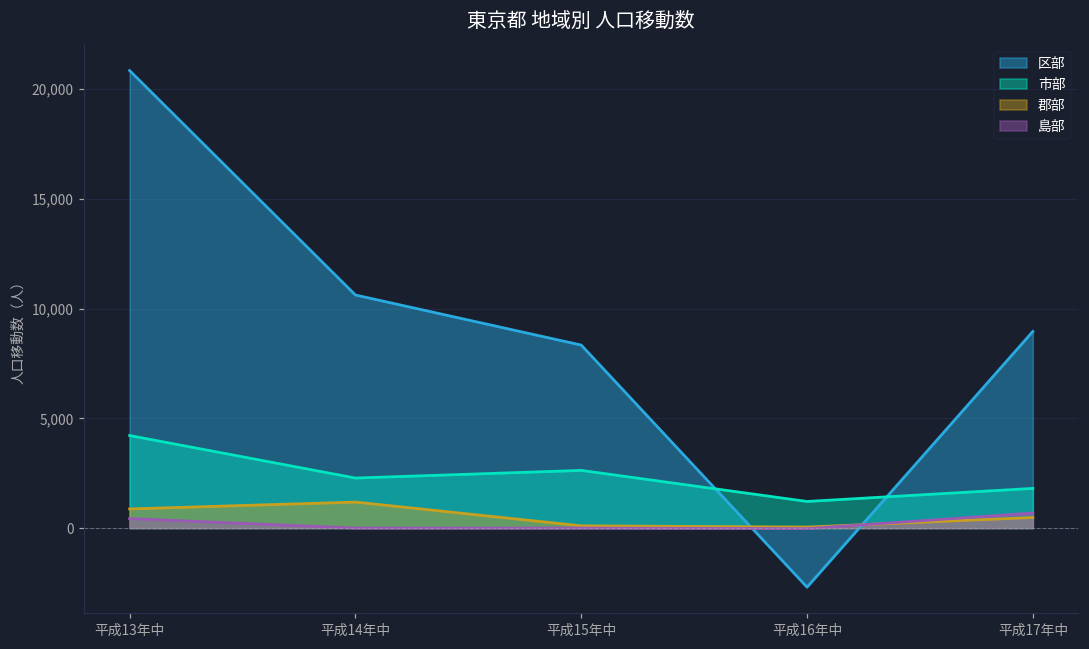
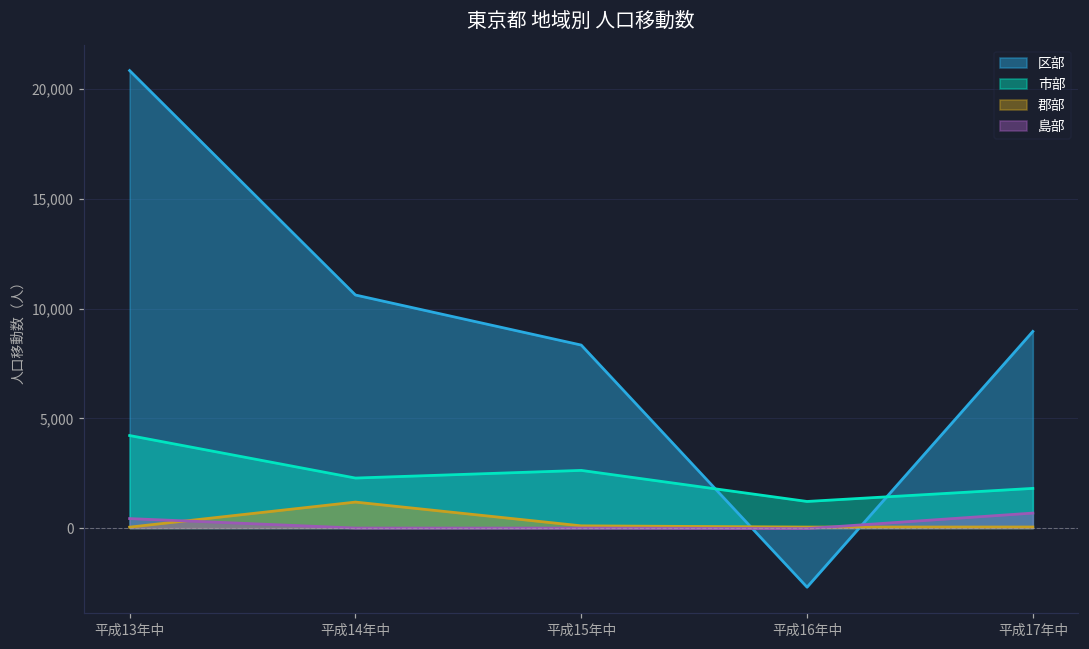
  {
    "郡部": {
-     "平成13年中": "900",
+     "平成13年中": "0",
      "平成14年中": "1,200",
-     "平成17年中": "500"
+     "平成17年中": "0"
    },
    "島部": {
      "平成13年中": "400",
      "平成14年中": "0",
      "平成17年中": "700"
    }
  }
